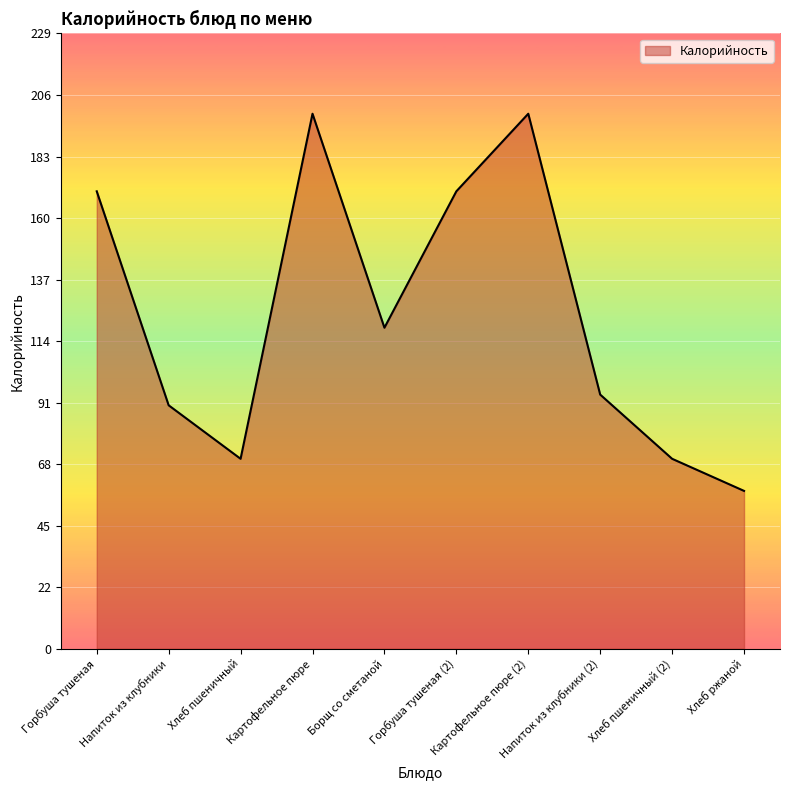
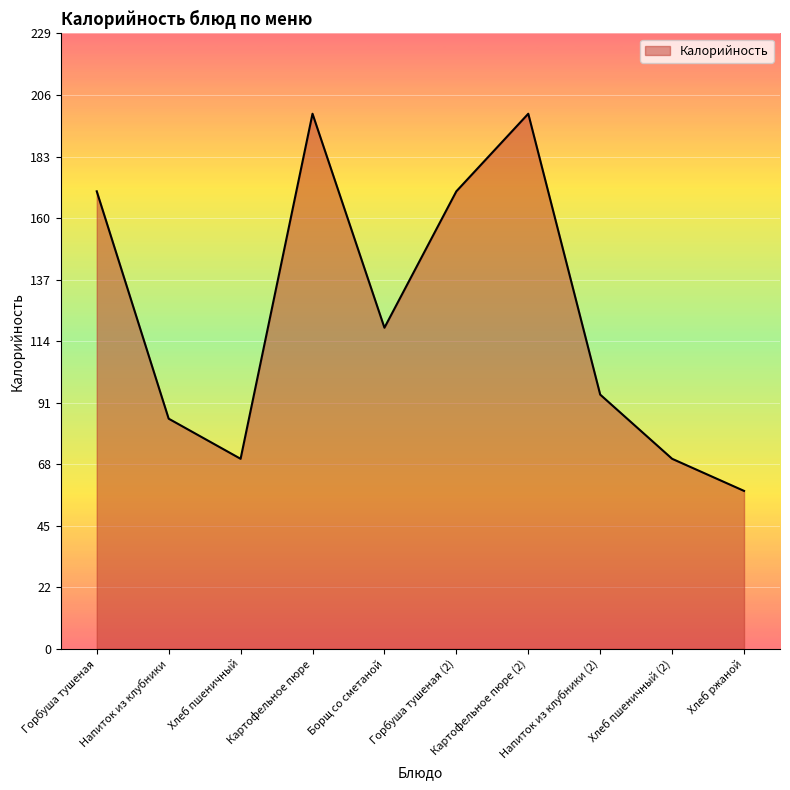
  {
    "Горбуша тушеная": 170,
-   "Напиток из клубники": 91,
+   "Напиток из клубники": 86,
    "Хлеб пшеничный": 71,
    "Картофельное пюре": 199,
    "Борщ со сметаной": 119,
    "Горбуша тушеная (2)": 170,
    "Картофельное пюре (2)": 199,
    "Напиток из клубники (2)": 95,
    "Хлеб пшеничный (2)": 71,
    "Хлеб ржаной": 59
  }
